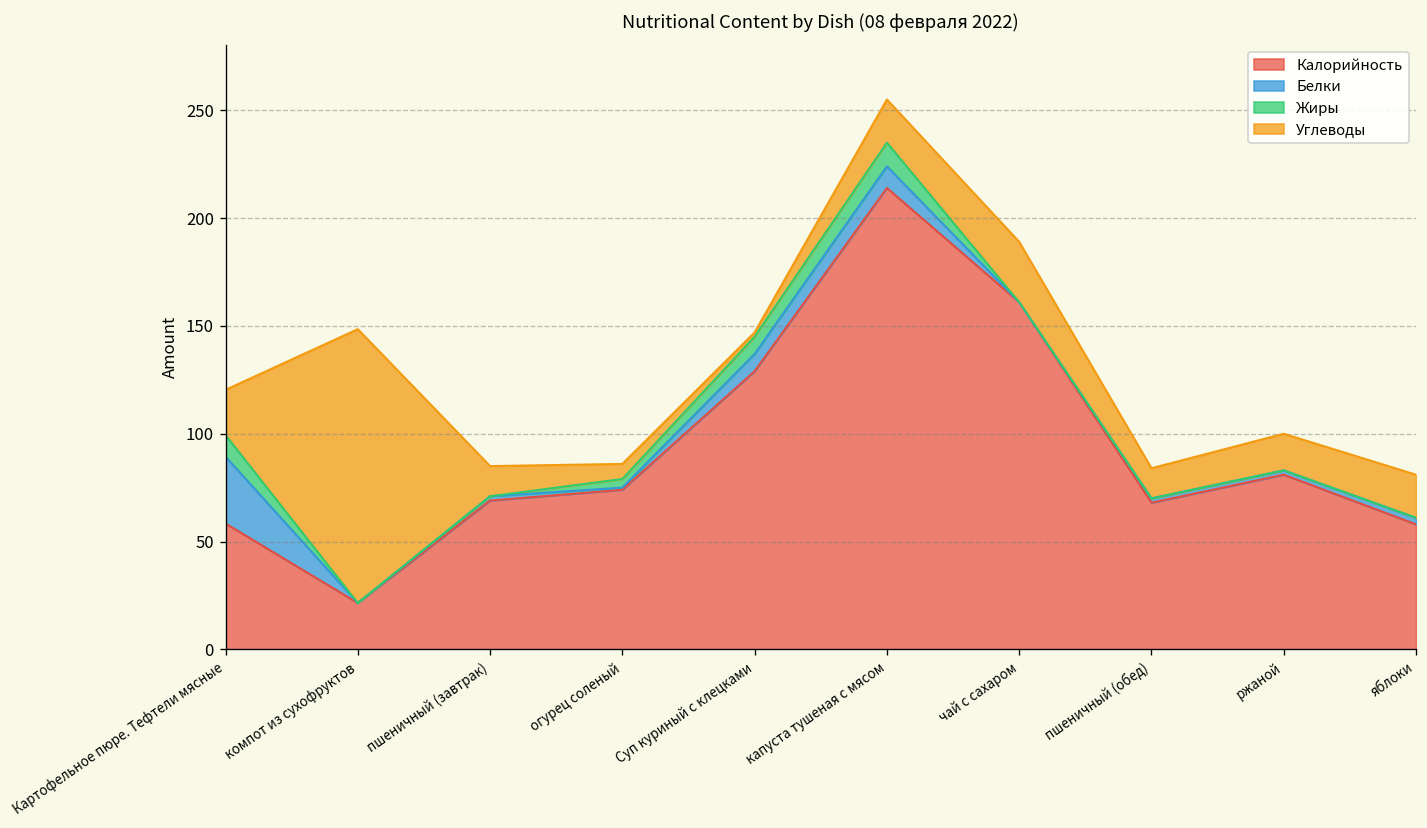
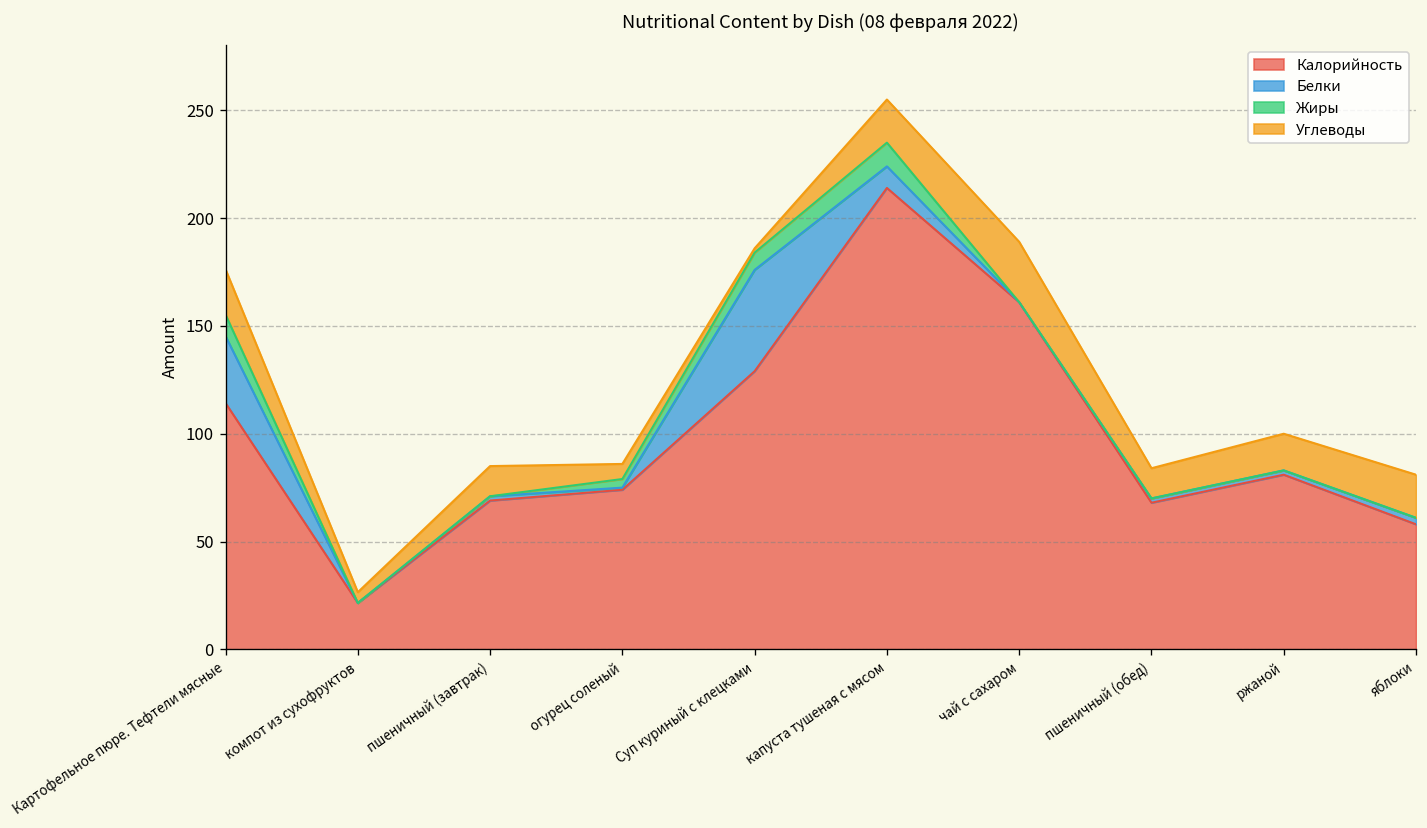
  {
    "Калорийность": {
-     "Картофельное пюре. Тефтели мясные": 58,
+     "Картофельное пюре. Тефтели мясные": 114,
      "пшеничный (завтрак)": 69,
      "Суп куриный с клецками": 129,
      "капуста тушеная с мясом": 214,
      "пшеничный (обед)": 68,
      "ржаной": 81,
      "яблоки": 58
    },
    "Белки": {
      "Картофельное пюре. Тефтели мясные": 31,
-     "Суп куриный с клецками": 8,
+     "Суп куриный с клецками": 47,
      "капуста тушеная с мясом": 10
    },
    "Жиры": {
      "Картофельное пюре. Тефтели мясные": 10,
      "огурец соленый": 4,
      "Суп куриный с клецками": 8,
      "капуста тушеная с мясом": 11
    },
    "Углеводы": {
      "Картофельное пюре. Тефтели мясные": 21,
-     "компот из сухофруктов": 127,
+     "компот из сухофруктов": 5,
      "пшеничный (завтрак)": 14,
      "огурец соленый": 7,
      "Суп куриный с клецками": 2,
      "капуста тушеная с мясом": 20,
      "чай с сахаром": 28,
      "пшеничный (обед)": 14,
      "ржаной": 17,
      "яблоки": 20
    }
  }
